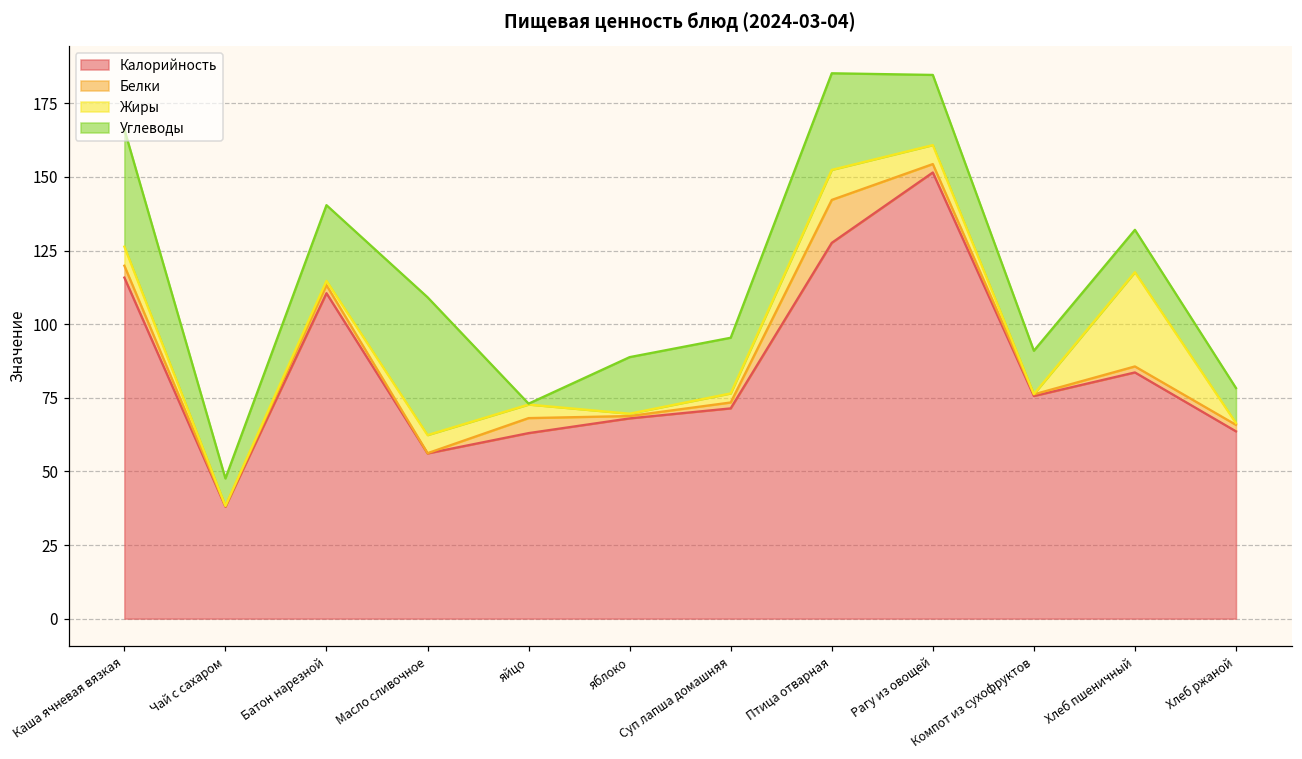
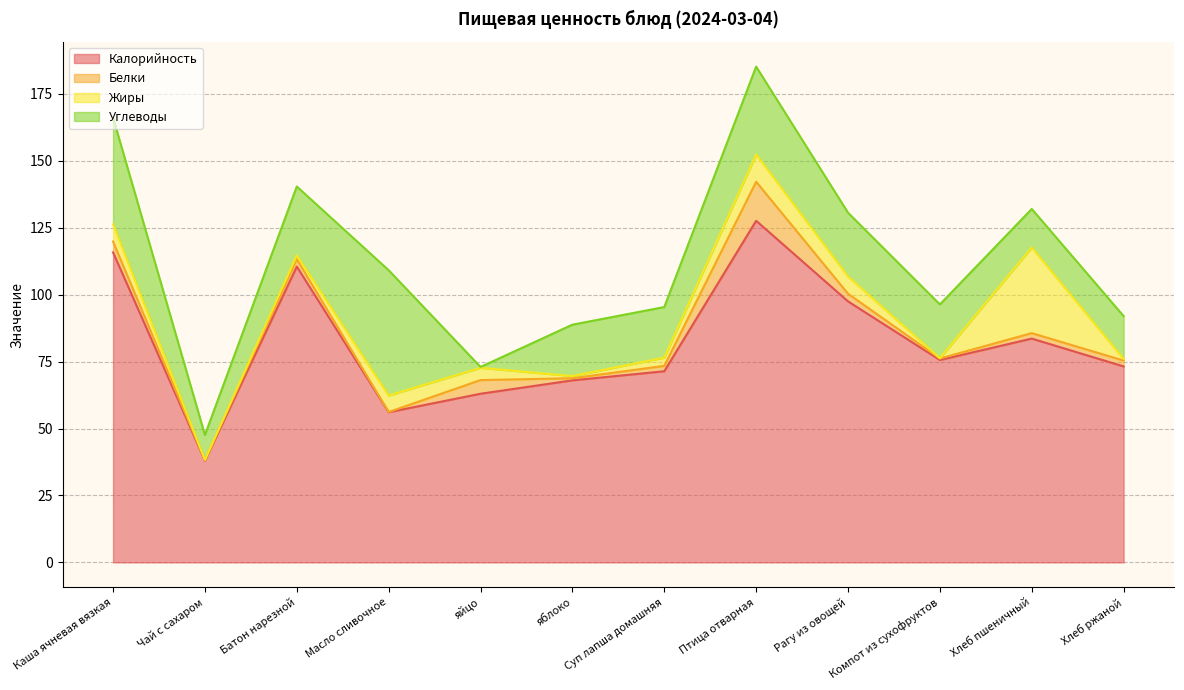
  {
    "Калорийность": {
      "Каша ячневая вязкая": 116,
      "Батон нарезной": 111,
      "яйцо": 63,
      "Суп лапша домашняя": 71,
      "Птица отварная": 128,
-     "Рагу из овощей": 152,
+     "Рагу из овощей": 98,
      "Хлеб пшеничный": 84,
-     "Хлеб ржаной": 64
+     "Хлеб ржаной": 73
    },
    "Углеводы": {
      "Чай с сахаром": 9,
      "Батон нарезной": 26,
      "Масло сливочное": 47,
      "яблоко": 19,
      "Суп лапша домашняя": 19,
      "Птица отварная": 33,
      "Рагу из овощей": 24,
-     "Компот из сухофруктов": 15,
+     "Компот из сухофруктов": 20,
      "Хлеб пшеничный": 14,
-     "Хлеб ржаной": 12
+     "Хлеб ржаной": 16
    }
  }
